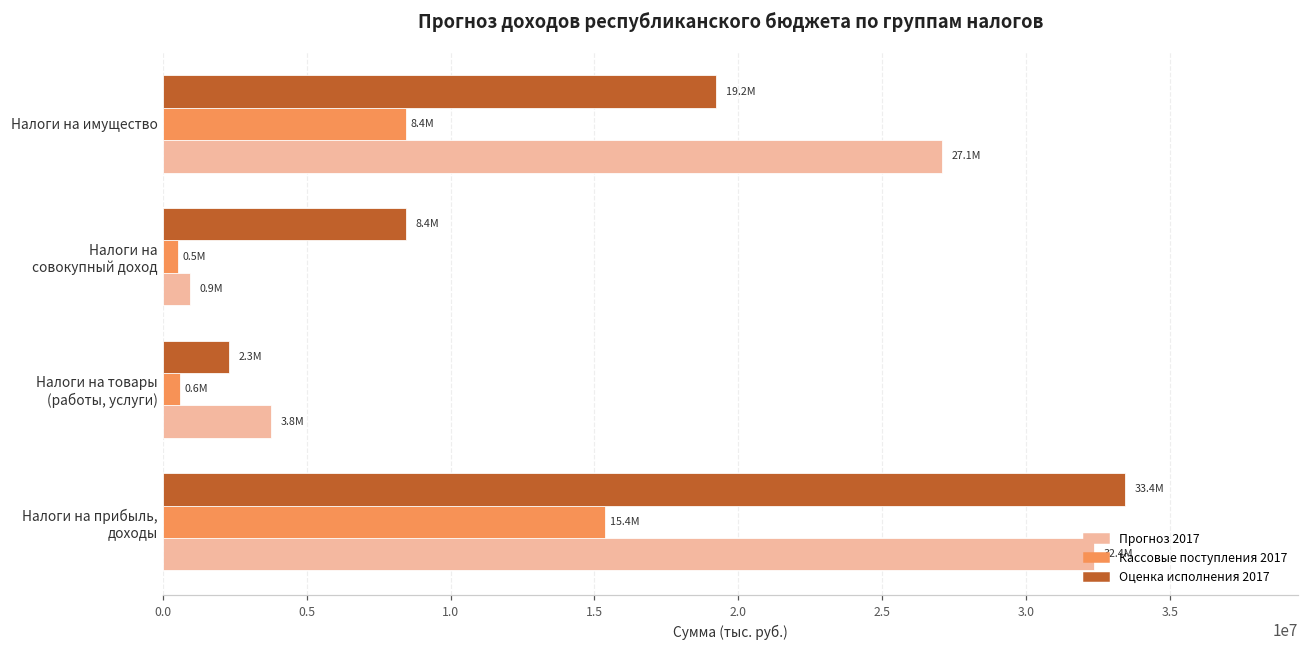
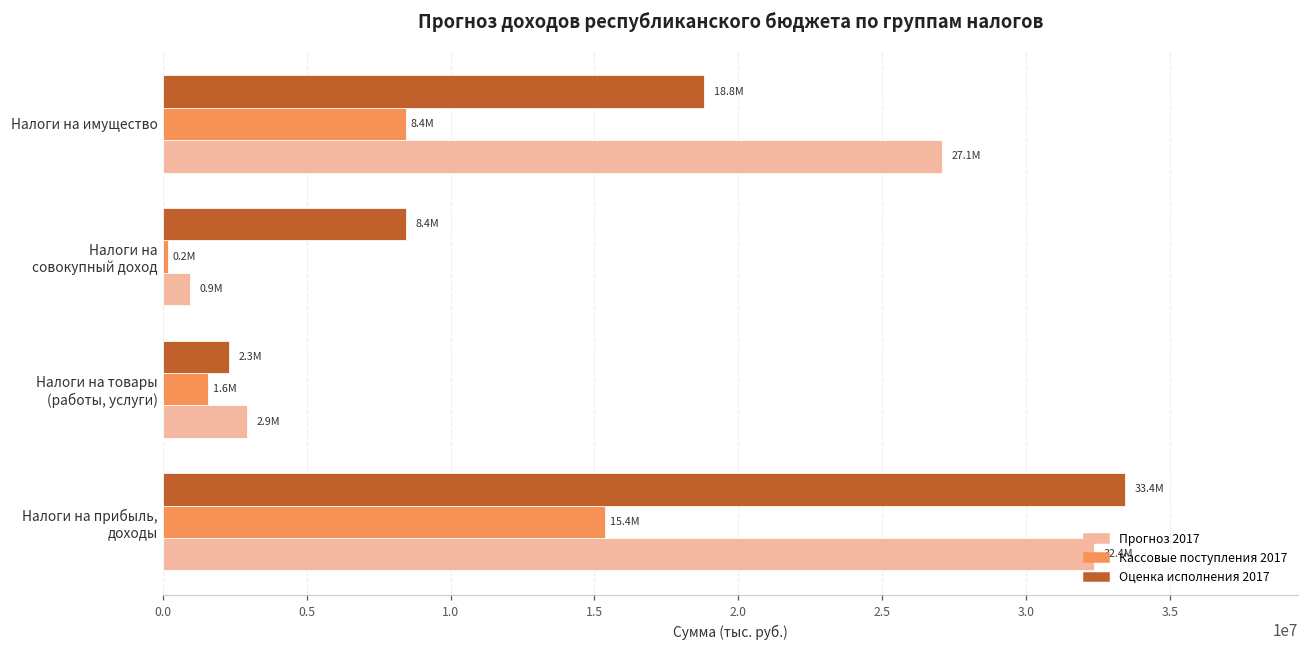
  {
    "Прогноз 2017": {
      "Налоги на имущество": "27.1M",
      "Налоги на совокупный доход": "0.9M",
-     "Налоги на товары (работы, услуги)": "3.8M",
+     "Налоги на товары (работы, услуги)": "2.9M",
      "Налоги на прибыль, доходы": "32.4M"
    },
    "Кассовые поступления 2017": {
      "Налоги на имущество": "8.4M",
-     "Налоги на совокупный доход": "0.5M",
-     "Налоги на товары (работы, услуги)": "0.6M",
+     "Налоги на совокупный доход": "0.2M",
+     "Налоги на товары (работы, услуги)": "1.6M",
      "Налоги на прибыль, доходы": "15.4M"
    },
    "Оценка исполнения 2017": {
-     "Налоги на имущество": "19.2M",
+     "Налоги на имущество": "18.8M",
      "Налоги на совокупный доход": "8.4M",
      "Налоги на товары (работы, услуги)": "2.3M",
      "Налоги на прибыль, доходы": "33.4M"
    }
  }
